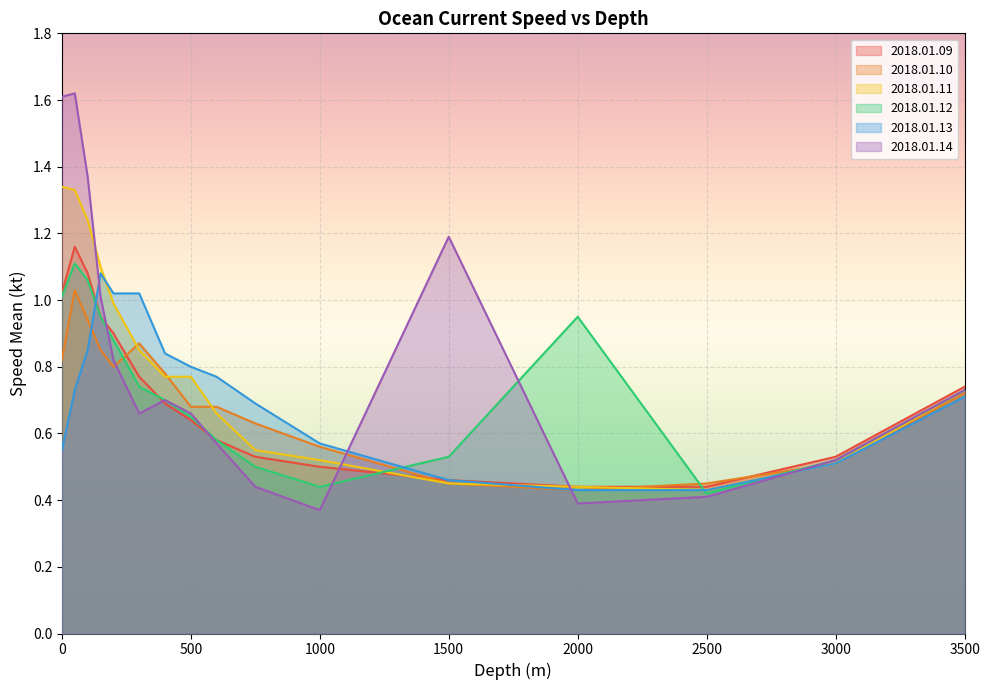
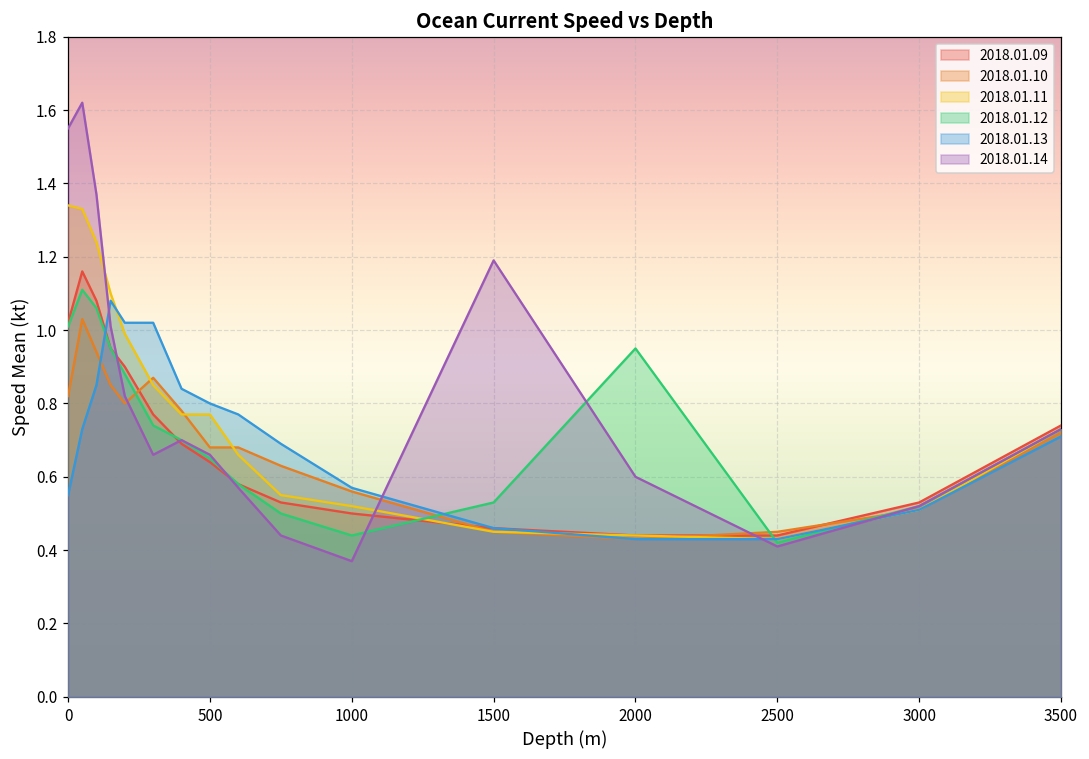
  {
    "2018.01.12": {
      "0": 1.01,
      "500": 0.65,
      "1000": 0.44,
      "1500": 0.53,
      "2000": 0.95,
      "2500": 0.42
    },
    "2018.01.13": {
      "0": 0.55,
      "500": 0.80,
      "1000": 0.57,
      "3500": 0.71
    },
    "2018.01.14": {
-     "0": 1.61,
+     "0": 1.55,
      "500": 0.66,
      "1000": 0.37,
      "1500": 1.19,
-     "2000": 0.39,
+     "2000": 0.60,
      "2500": 0.41
    }
  }
